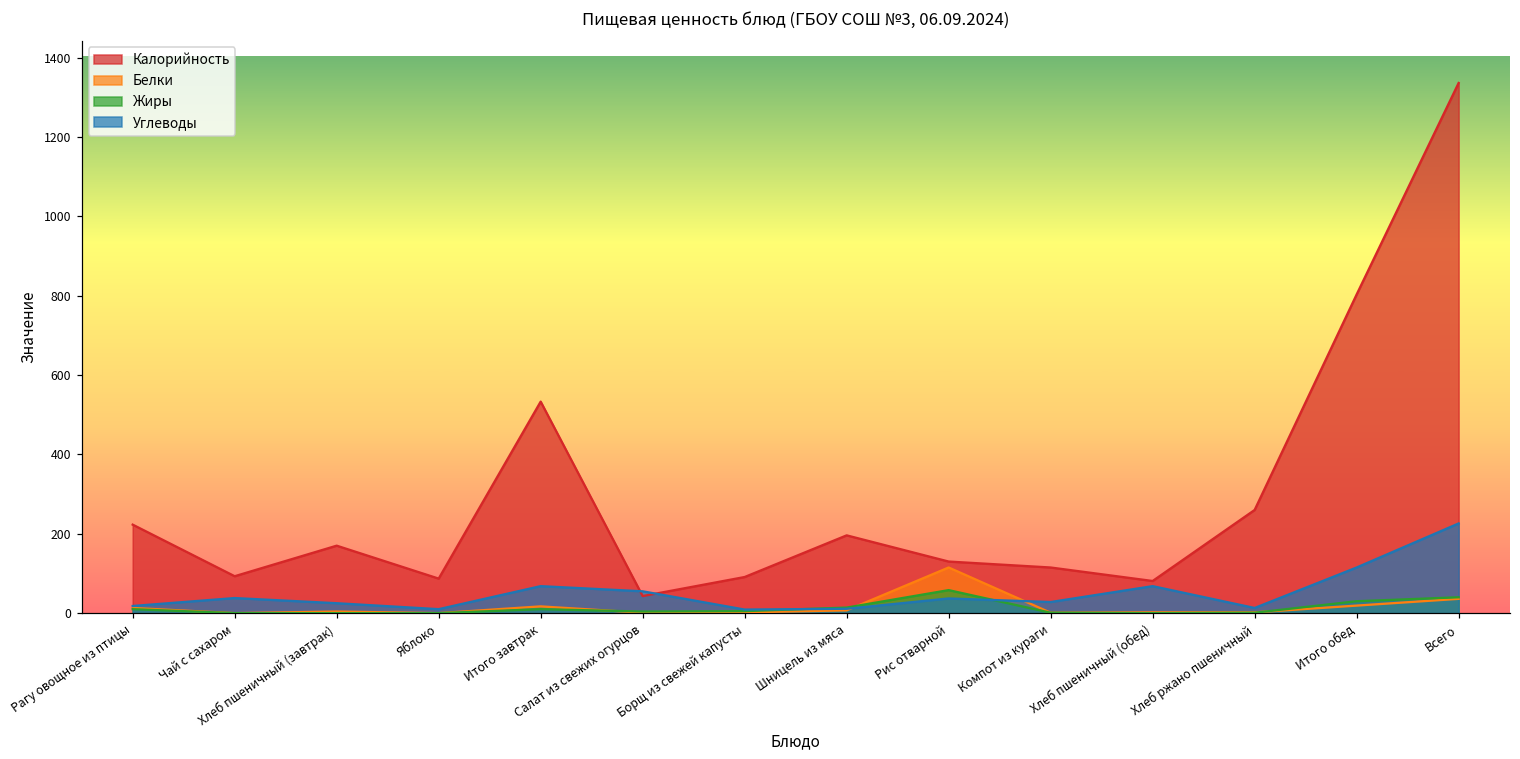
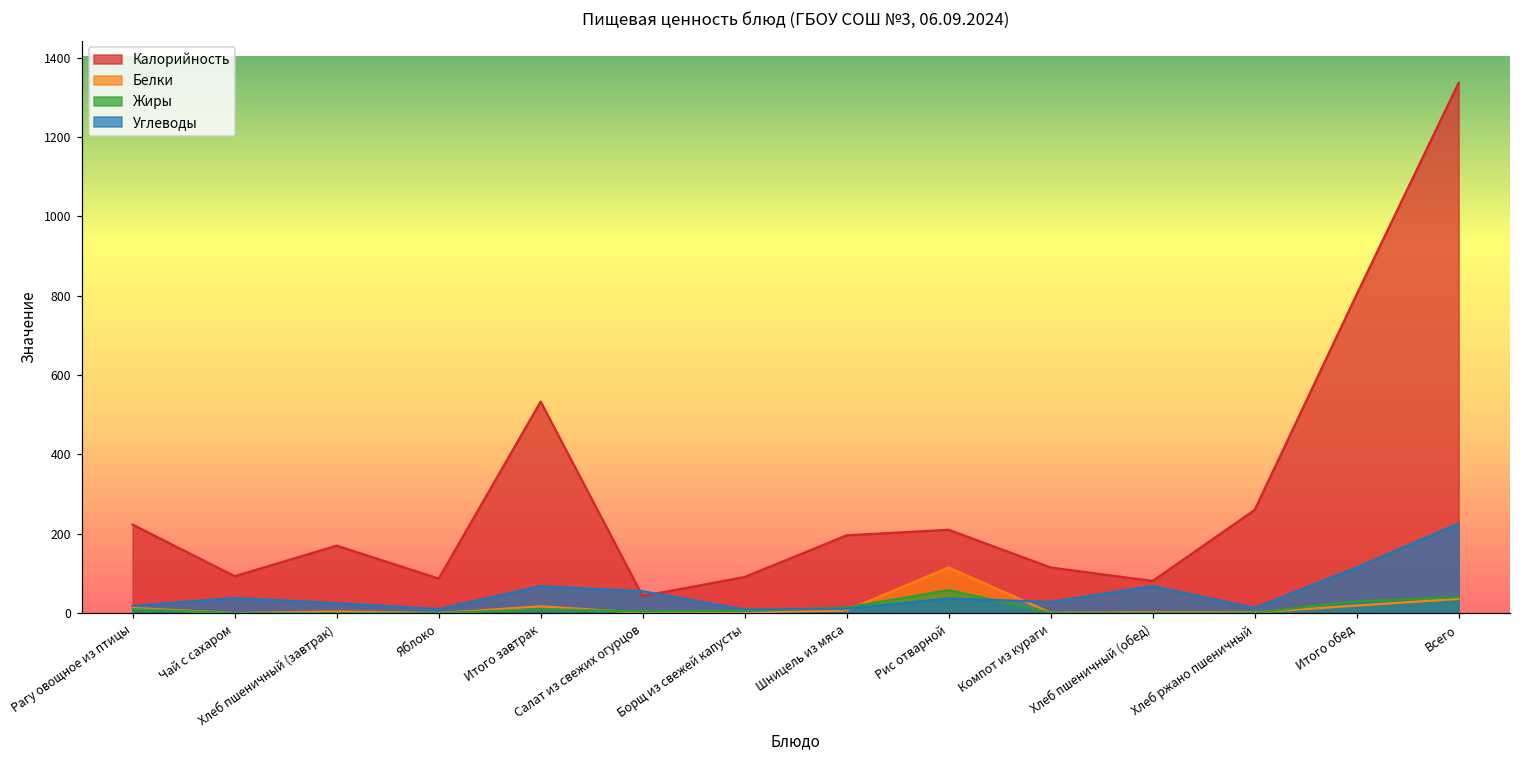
  {
    "Калорийность": {
      "Рагу овощное из птицы": 220,
      "Чай с сахаром": 90,
      "Хлеб пшеничный (завтрак)": 170,
      "Яблоко": 90,
      "Итого завтрак": 530,
      "Салат из свежих огурцов": 40,
      "Борщ из свежей капусты": 90,
      "Шницель из мяса": 200,
-     "Рис отварной": 130,
+     "Рис отварной": 210,
      "Компот из кураги": 120,
      "Хлеб пшеничный (обед)": 80,
      "Хлеб ржано пшеничный": 260,
      "Итого обед": 800,
      "Всего": 1340
    },
    "Белки": {
      "Рис отварной": 120,
      "Итого обед": 20
    },
    "Жиры": {
      "Рис отварной": 60,
      "Итого обед": 30
    },
    "Углеводы": {
      "Чай с сахаром": 40,
      "Хлеб пшеничный (завтрак)": 30,
      "Яблоко": 10,
      "Итого завтрак": 70,
      "Салат из свежих огурцов": 60,
      "Рис отварной": 40,
      "Компот из кураги": 30,
      "Хлеб пшеничный (обед)": 70,
      "Хлеб ржано пшеничный": 10,
      "Итого обед": 120,
      "Всего": 230
    }
  }
